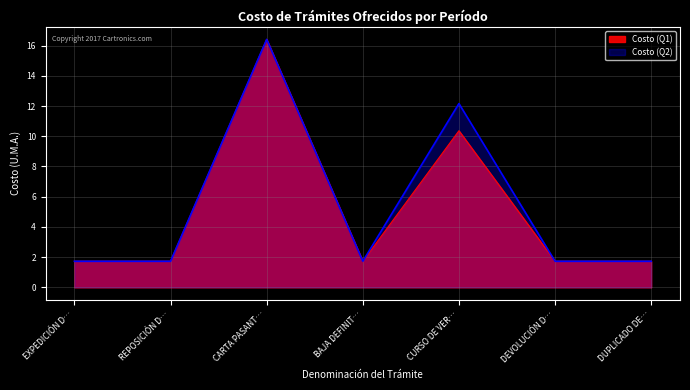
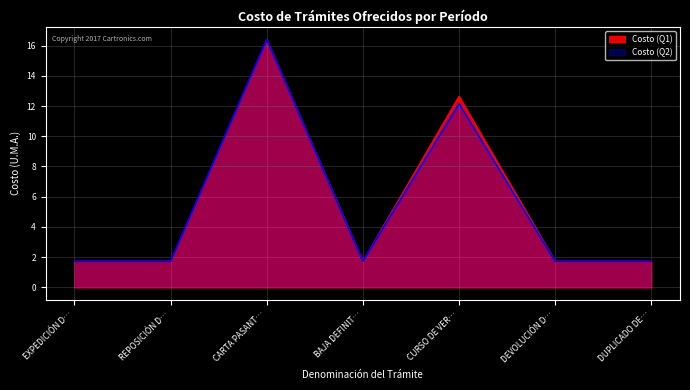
  {
    "Costo (Q1)": {
-     "CURSO DE VER…": 10.4
+     "CURSO DE VER…": 12.6
    },
    "Costo (Q2)": {
      "CURSO DE VER…": 12.2
    }
  }
